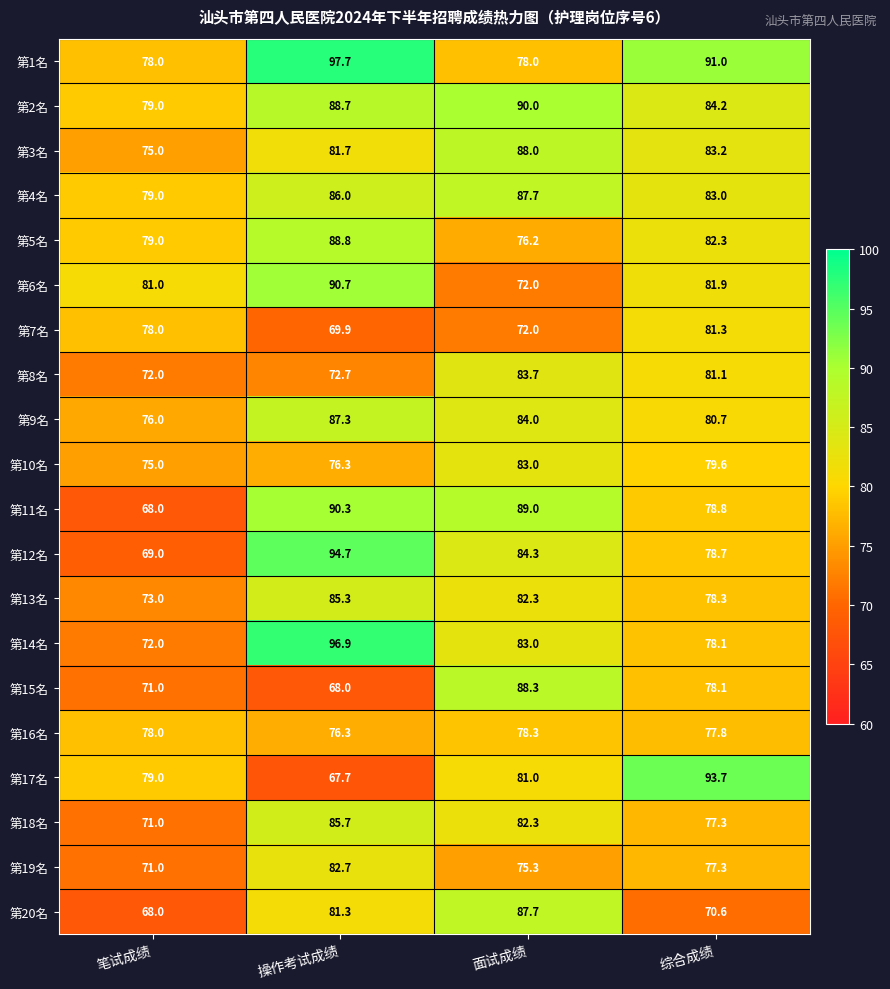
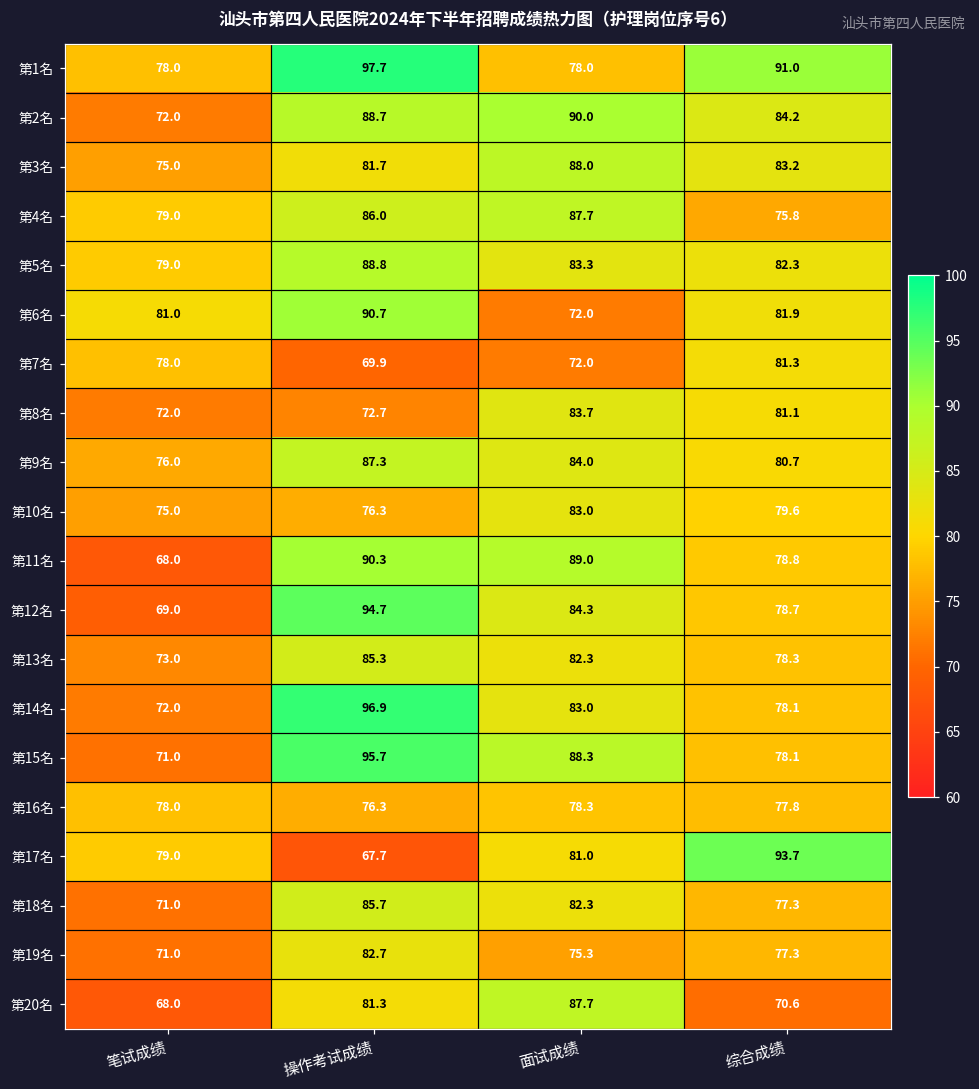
  {
    "第1名": {
      "笔试成绩": 78.0,
      "操作考试成绩": 97.7,
      "面试成绩": 78.0,
      "综合成绩": 91.0
    },
    "第2名": {
-     "笔试成绩": 79.0,
+     "笔试成绩": 72.0,
      "操作考试成绩": 88.7,
      "面试成绩": 90.0,
      "综合成绩": 84.2
    },
    "第3名": {
      "笔试成绩": 75.0,
      "操作考试成绩": 81.7,
      "面试成绩": 88.0,
      "综合成绩": 83.2
    },
    "第4名": {
      "笔试成绩": 79.0,
      "操作考试成绩": 86.0,
      "面试成绩": 87.7,
-     "综合成绩": 83.0
+     "综合成绩": 75.8
    },
    "第5名": {
      "笔试成绩": 79.0,
      "操作考试成绩": 88.8,
-     "面试成绩": 76.2,
+     "面试成绩": 83.3,
      "综合成绩": 82.3
    },
    "第6名": {
      "笔试成绩": 81.0,
      "操作考试成绩": 90.7,
      "面试成绩": 72.0,
      "综合成绩": 81.9
    },
    "第7名": {
      "笔试成绩": 78.0,
      "操作考试成绩": 69.9,
      "面试成绩": 72.0,
      "综合成绩": 81.3
    },
    "第8名": {
      "笔试成绩": 72.0,
      "操作考试成绩": 72.7,
      "面试成绩": 83.7,
      "综合成绩": 81.1
    },
    "第9名": {
      "笔试成绩": 76.0,
      "操作考试成绩": 87.3,
      "面试成绩": 84.0,
      "综合成绩": 80.7
    },
    "第10名": {
      "笔试成绩": 75.0,
      "操作考试成绩": 76.3,
      "面试成绩": 83.0,
      "综合成绩": 79.6
    },
    "第11名": {
      "笔试成绩": 68.0,
      "操作考试成绩": 90.3,
      "面试成绩": 89.0,
      "综合成绩": 78.8
    },
    "第12名": {
      "笔试成绩": 69.0,
      "操作考试成绩": 94.7,
      "面试成绩": 84.3,
      "综合成绩": 78.7
    },
    "第13名": {
      "笔试成绩": 73.0,
      "操作考试成绩": 85.3,
      "面试成绩": 82.3,
      "综合成绩": 78.3
    },
    "第14名": {
      "笔试成绩": 72.0,
      "操作考试成绩": 96.9,
      "面试成绩": 83.0,
      "综合成绩": 78.1
    },
    "第15名": {
      "笔试成绩": 71.0,
-     "操作考试成绩": 68.0,
+     "操作考试成绩": 95.7,
      "面试成绩": 88.3,
      "综合成绩": 78.1
    },
    "第16名": {
      "笔试成绩": 78.0,
      "操作考试成绩": 76.3,
      "面试成绩": 78.3,
      "综合成绩": 77.8
    },
    "第17名": {
      "笔试成绩": 79.0,
      "操作考试成绩": 67.7,
      "面试成绩": 81.0,
      "综合成绩": 93.7
    },
    "第18名": {
      "笔试成绩": 71.0,
      "操作考试成绩": 85.7,
      "面试成绩": 82.3,
      "综合成绩": 77.3
    },
    "第19名": {
      "笔试成绩": 71.0,
      "操作考试成绩": 82.7,
      "面试成绩": 75.3,
      "综合成绩": 77.3
    },
    "第20名": {
      "笔试成绩": 68.0,
      "操作考试成绩": 81.3,
      "面试成绩": 87.7,
      "综合成绩": 70.6
    }
  }
